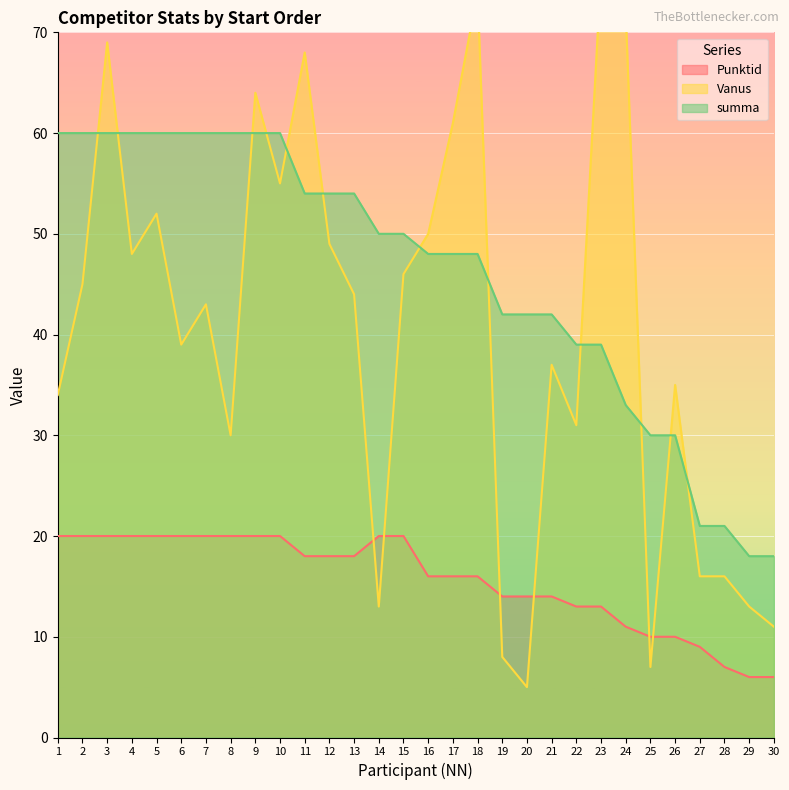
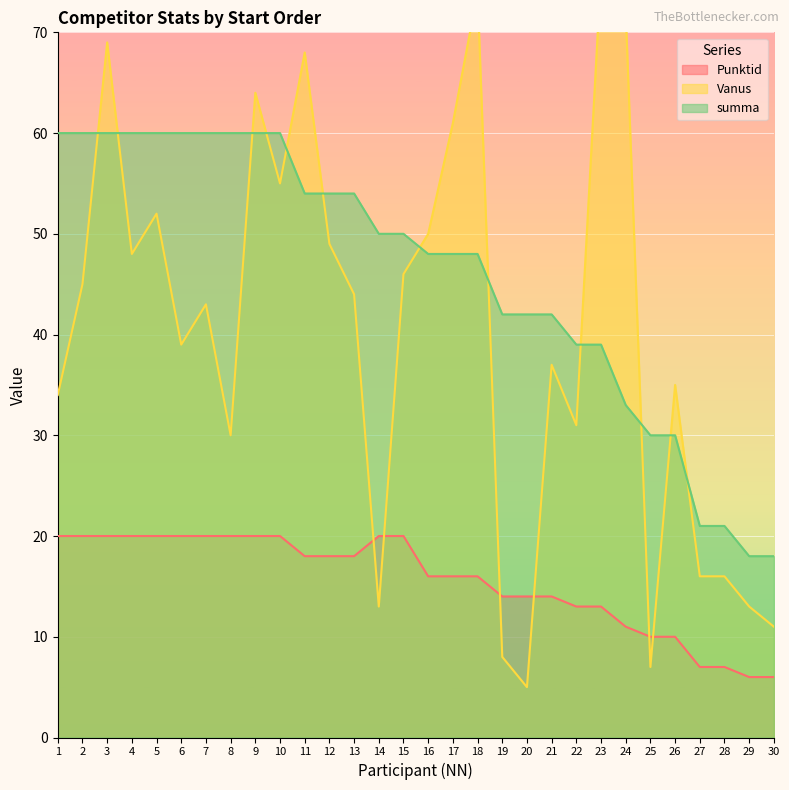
  {
    "Punktid": {
      "1": 20,
      "2": 20,
      "3": 20,
      "4": 20,
      "5": 20,
      "6": 20,
      "7": 20,
      "8": 20,
      "9": 20,
      "10": 20,
      "11": 18,
      "12": 18,
      "13": 18,
      "14": 20,
      "15": 20,
      "16": 16,
      "17": 16,
      "18": 16,
      "19": 14,
      "20": 14,
      "21": 14,
      "22": 13,
      "23": 13,
      "24": 11,
      "25": 10,
      "26": 10,
-     "27": 9,
+     "27": 7,
      "28": 7,
      "29": 6,
      "30": 6
    },
    "Vanus": {
      "1": 34,
      "2": 45,
      "3": 69,
      "4": 48,
      "5": 52,
      "6": 39,
      "7": 43,
      "8": 30,
      "9": 64,
      "10": 55,
      "11": 68,
      "12": 49,
      "13": 44,
      "14": 13,
      "15": 46,
      "16": 50,
      "17": 61,
      "19": 8,
      "20": 5,
      "21": 37,
      "22": 31,
      "25": 7,
      "26": 35,
      "27": 16,
      "28": 16,
      "29": 13,
      "30": 11
    },
    "summa": {
      "1": 60,
      "2": 60,
      "3": 60,
      "4": 60,
      "5": 60,
      "6": 60,
      "7": 60,
      "8": 60,
      "9": 60,
      "10": 60,
      "11": 54,
      "12": 54,
      "13": 54,
      "14": 50,
      "15": 50,
      "16": 48,
      "17": 48,
      "18": 48,
      "19": 42,
      "20": 42,
      "21": 42,
      "22": 39,
      "23": 39,
      "24": 33,
      "25": 30,
      "26": 30,
      "27": 21,
      "28": 21,
      "29": 18,
      "30": 18
    }
  }
